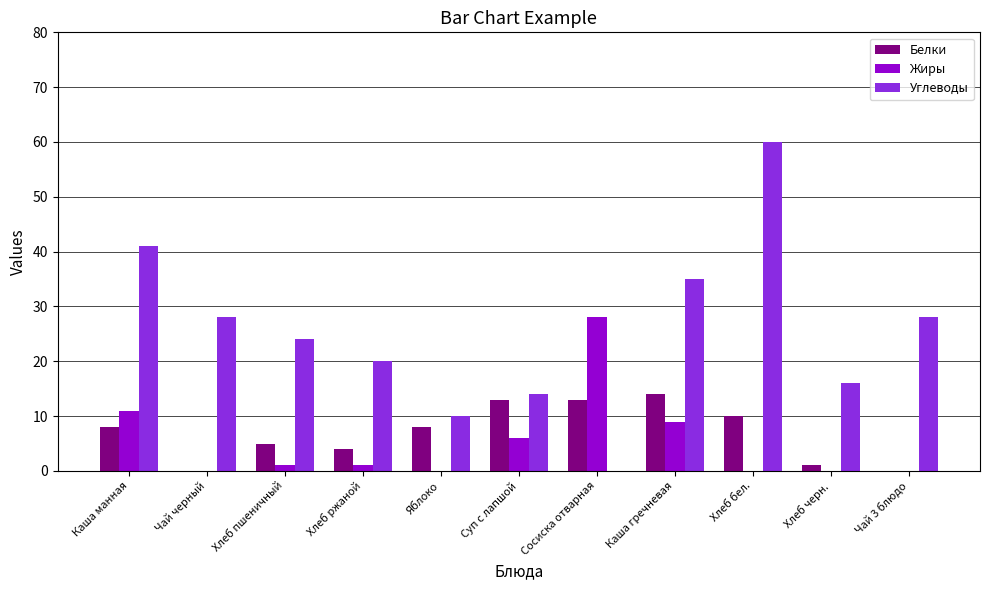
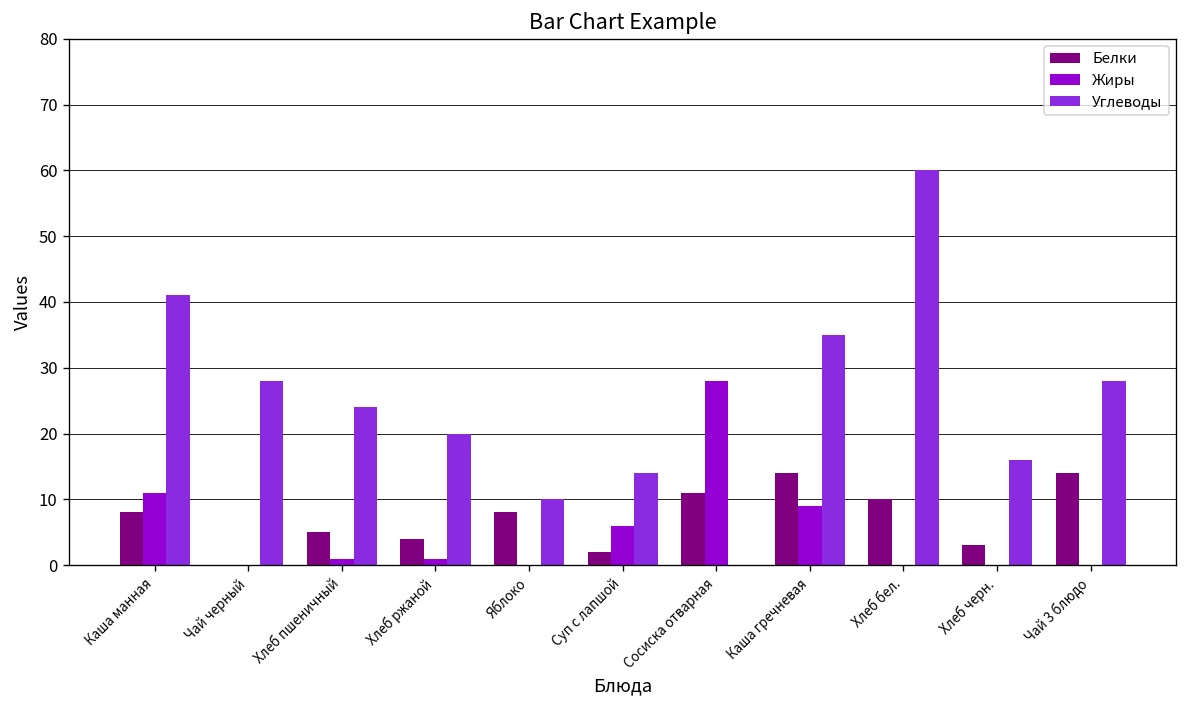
  {
    "Белки": {
      "Каша манная": 8,
      "Чай черный": 0,
      "Хлеб пшеничный": 5,
      "Хлеб ржаной": 4,
      "Яблоко": 8,
-     "Суп с лапшой": 13,
-     "Сосиска отварная": 13,
+     "Суп с лапшой": 2,
+     "Сосиска отварная": 11,
      "Каша гречневая": 14,
      "Хлеб бел.": 10,
-     "Хлеб черн.": 1,
-     "Чай 3 блюдо": 0
+     "Хлеб черн.": 3,
+     "Чай 3 блюдо": 14
    }
  }
